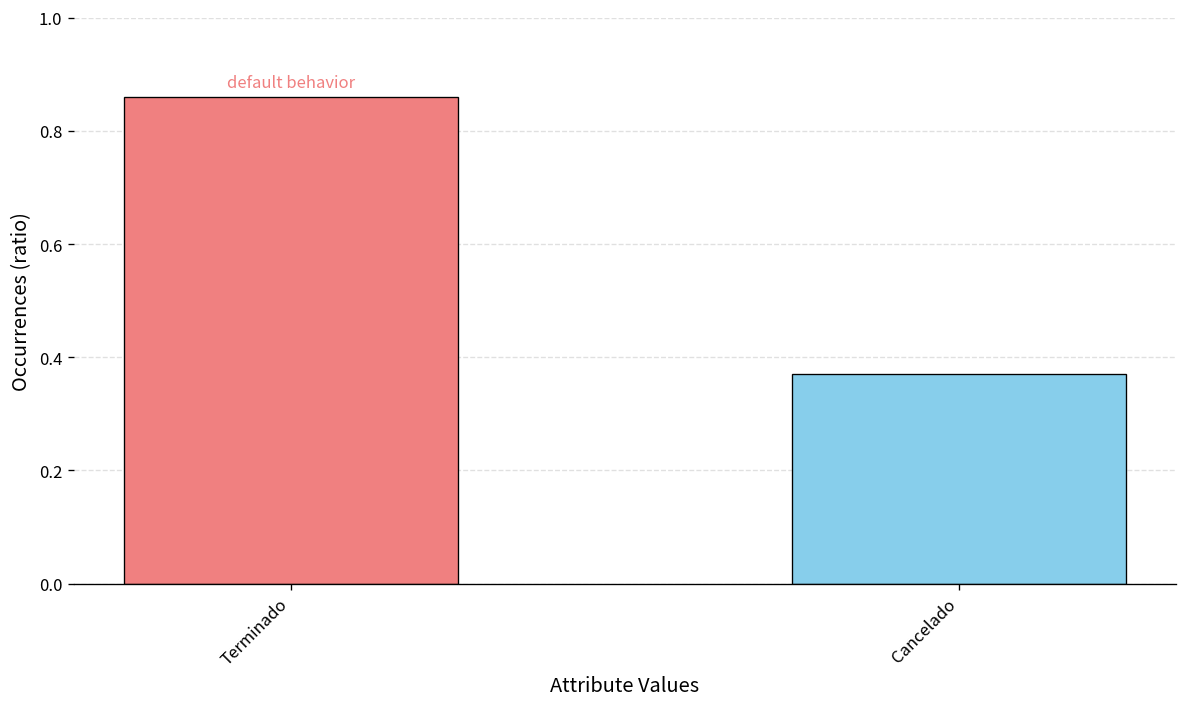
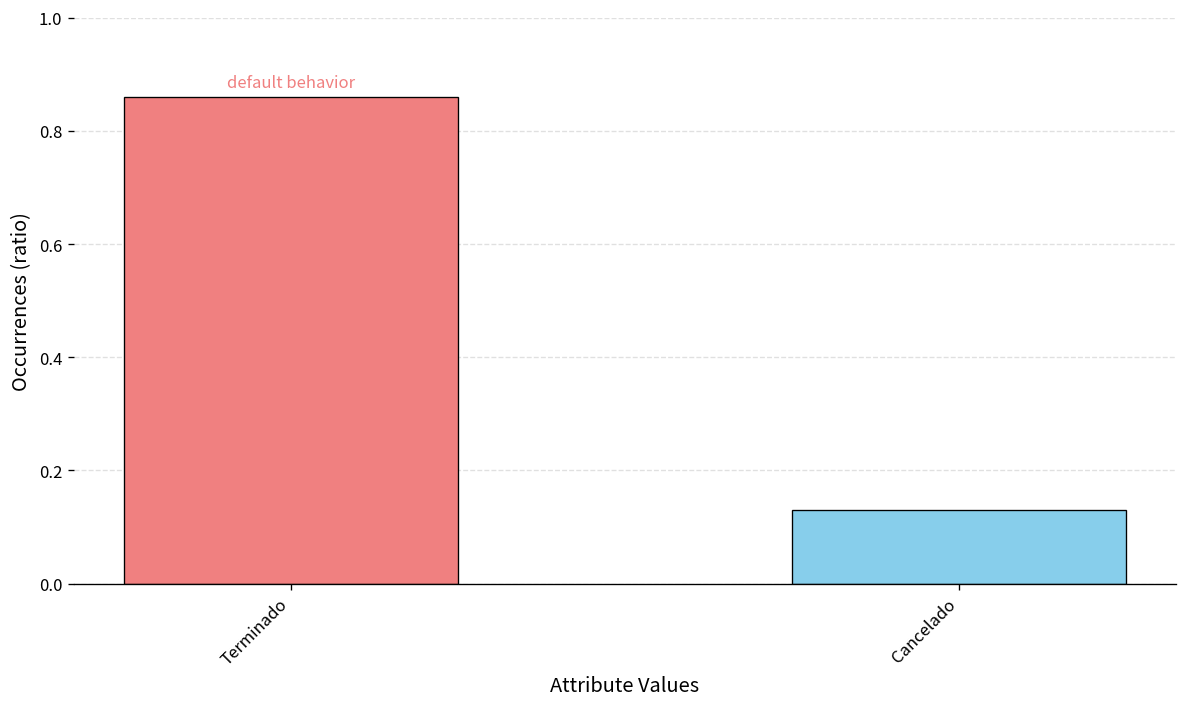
  {
    "Terminado": 0.86,
-   "Cancelado": 0.37
+   "Cancelado": 0.13
  }
